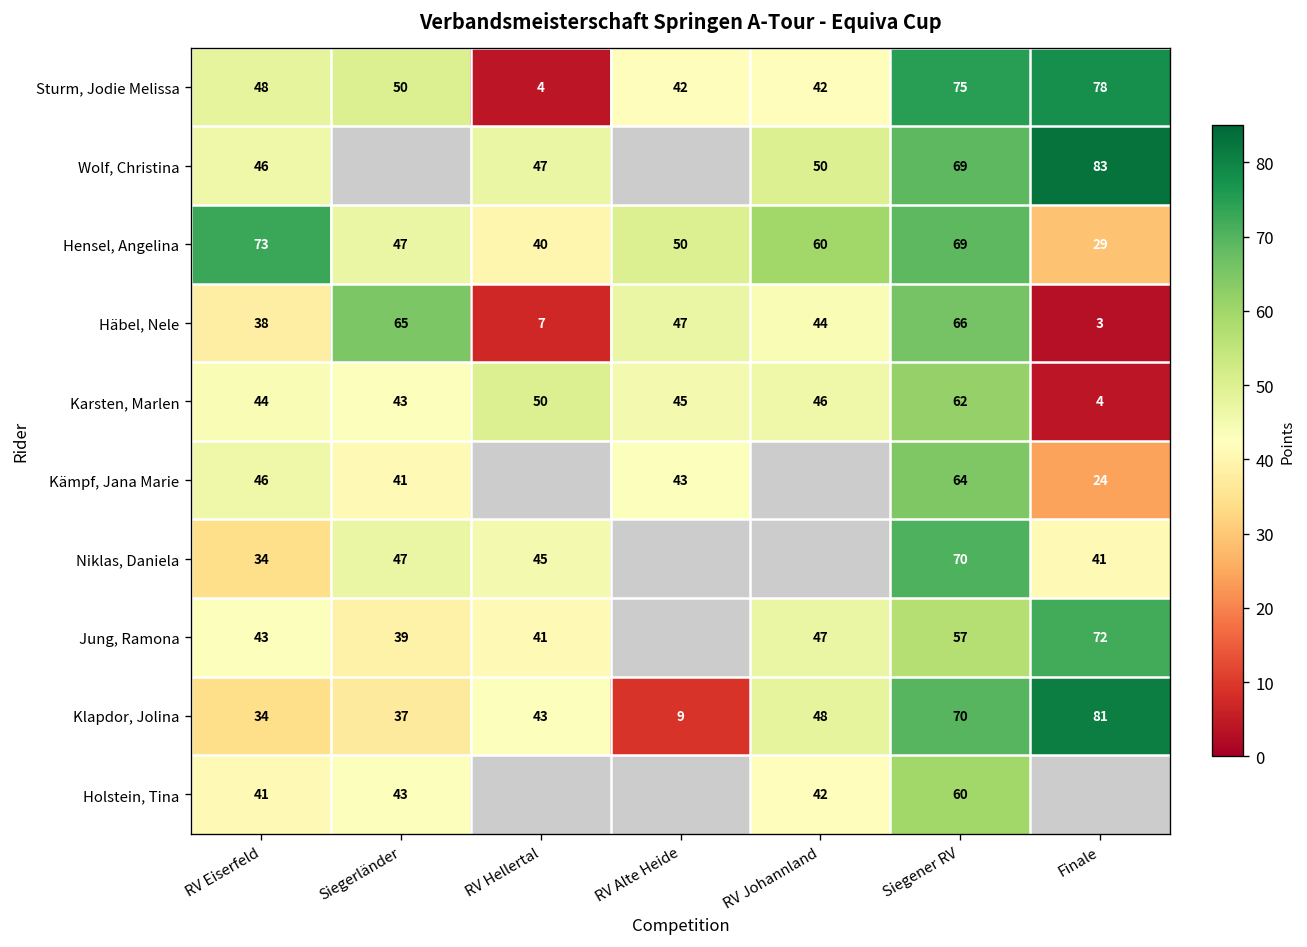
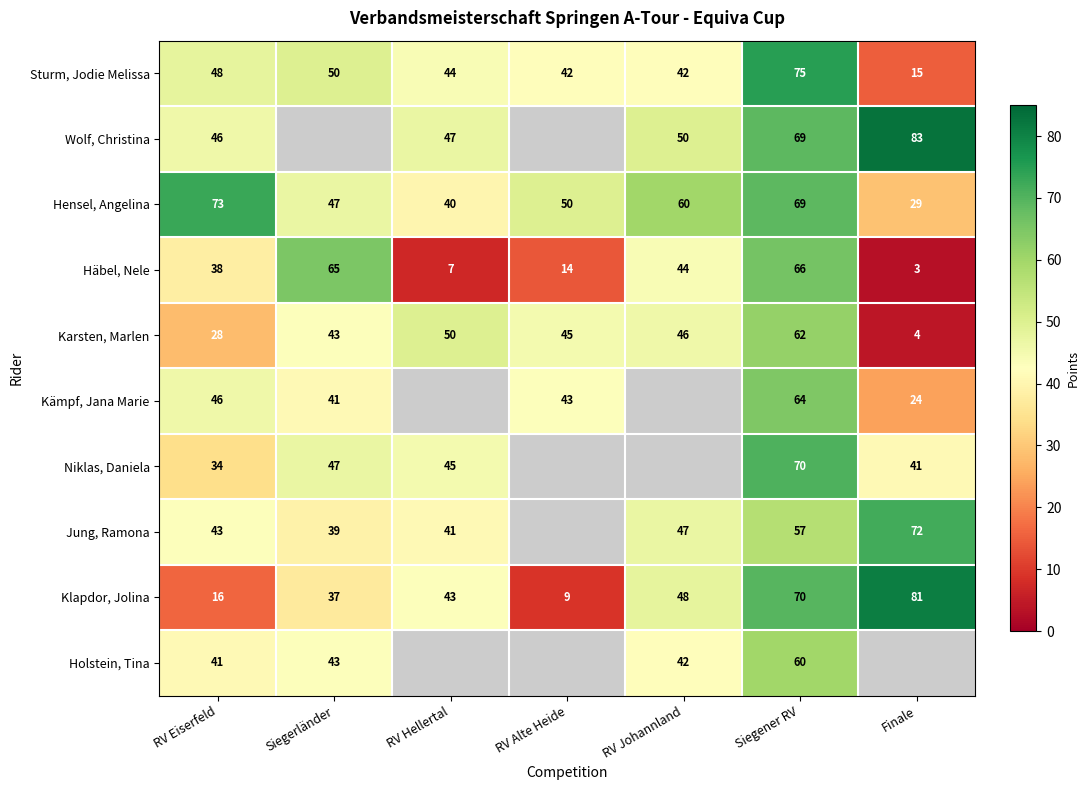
  {
    "Sturm, Jodie Melissa": {
      "RV Eiserfeld": 48,
      "Siegerländer": 50,
-     "RV Hellertal": 4,
+     "RV Hellertal": 44,
      "RV Alte Heide": 42,
      "RV Johannland": 42,
      "Siegener RV": 75,
-     "Finale": 78
+     "Finale": 15
    },
    "Wolf, Christina": {
      "RV Eiserfeld": 46,
      "RV Hellertal": 47,
      "RV Johannland": 50,
      "Siegener RV": 69,
      "Finale": 83
    },
    "Hensel, Angelina": {
      "RV Eiserfeld": 73,
      "Siegerländer": 47,
      "RV Hellertal": 40,
      "RV Alte Heide": 50,
      "RV Johannland": 60,
      "Siegener RV": 69,
      "Finale": 29
    },
    "Häbel, Nele": {
      "RV Eiserfeld": 38,
      "Siegerländer": 65,
      "RV Hellertal": 7,
-     "RV Alte Heide": 47,
+     "RV Alte Heide": 14,
      "RV Johannland": 44,
      "Siegener RV": 66,
      "Finale": 3
    },
    "Karsten, Marlen": {
-     "RV Eiserfeld": 44,
+     "RV Eiserfeld": 28,
      "Siegerländer": 43,
      "RV Hellertal": 50,
      "RV Alte Heide": 45,
      "RV Johannland": 46,
      "Siegener RV": 62,
      "Finale": 4
    },
    "Kämpf, Jana Marie": {
      "RV Eiserfeld": 46,
      "Siegerländer": 41,
      "RV Alte Heide": 43,
      "Siegener RV": 64,
      "Finale": 24
    },
    "Niklas, Daniela": {
      "RV Eiserfeld": 34,
      "Siegerländer": 47,
      "RV Hellertal": 45,
      "Siegener RV": 70,
      "Finale": 41
    },
    "Jung, Ramona": {
      "RV Eiserfeld": 43,
      "Siegerländer": 39,
      "RV Hellertal": 41,
      "RV Johannland": 47,
      "Siegener RV": 57,
      "Finale": 72
    },
    "Klapdor, Jolina": {
-     "RV Eiserfeld": 34,
+     "RV Eiserfeld": 16,
      "Siegerländer": 37,
      "RV Hellertal": 43,
      "RV Alte Heide": 9,
      "RV Johannland": 48,
      "Siegener RV": 70,
      "Finale": 81
    },
    "Holstein, Tina": {
      "RV Eiserfeld": 41,
      "Siegerländer": 43,
      "RV Johannland": 42,
      "Siegener RV": 60
    }
  }
